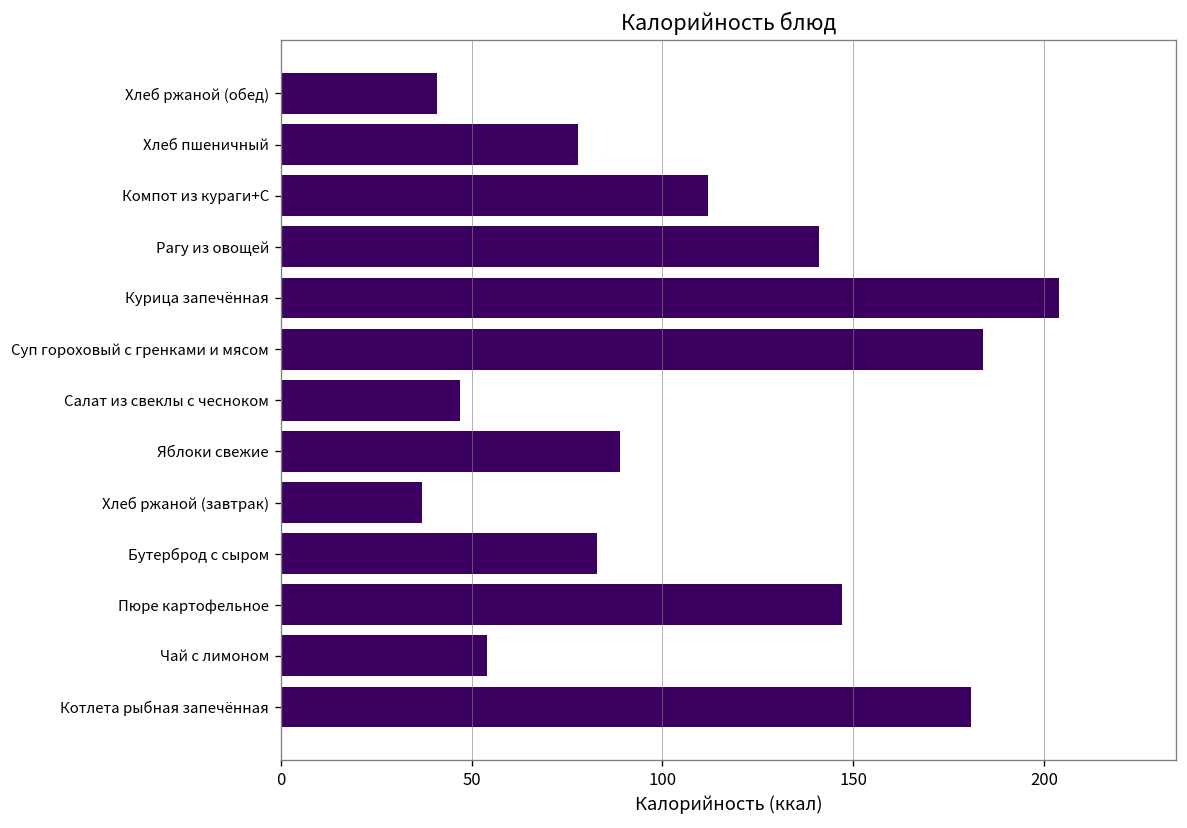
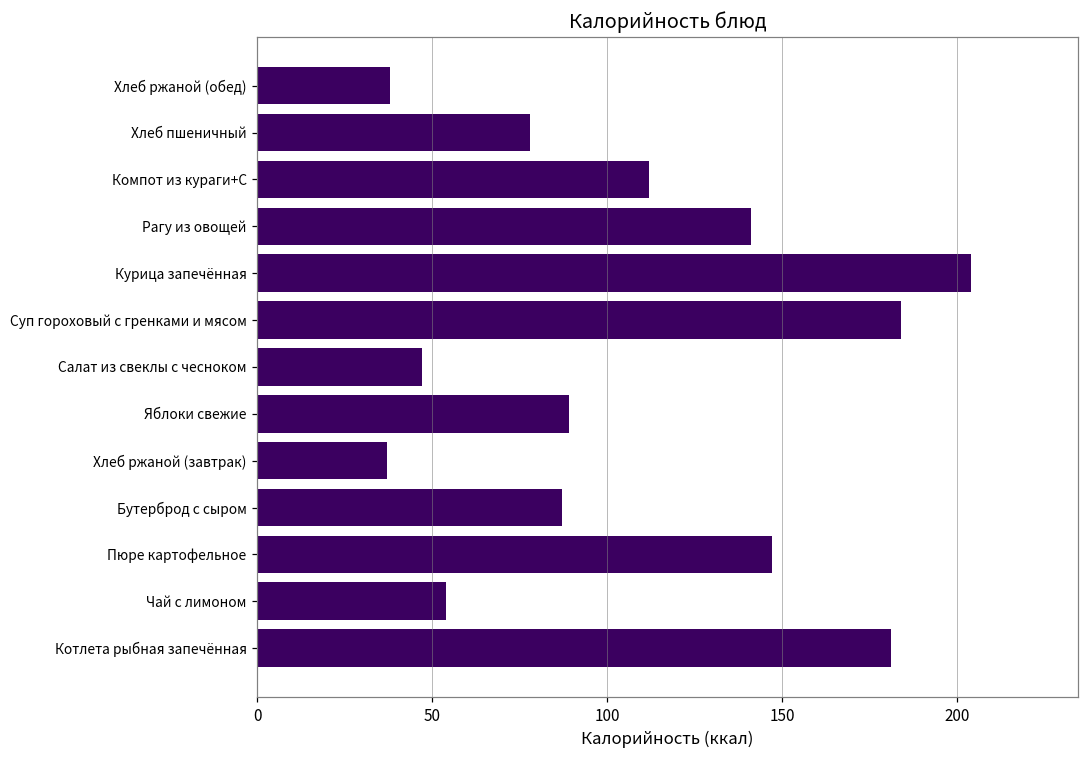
  {
-   "Хлеб ржаной (обед)": 41,
+   "Хлеб ржаной (обед)": 38,
    "Хлеб пшеничный": 78,
    "Компот из кураги+С": 112,
    "Рагу из овощей": 141,
    "Курица запечённая": 204,
    "Суп гороховый с гренками и мясом": 184,
    "Салат из свеклы с чесноком": 47,
    "Яблоки свежие": 89,
    "Хлеб ржаной (завтрак)": 37,
-   "Бутерброд с сыром": 83,
+   "Бутерброд с сыром": 87,
    "Пюре картофельное": 147,
    "Чай с лимоном": 54,
    "Котлета рыбная запечённая": 181
  }
